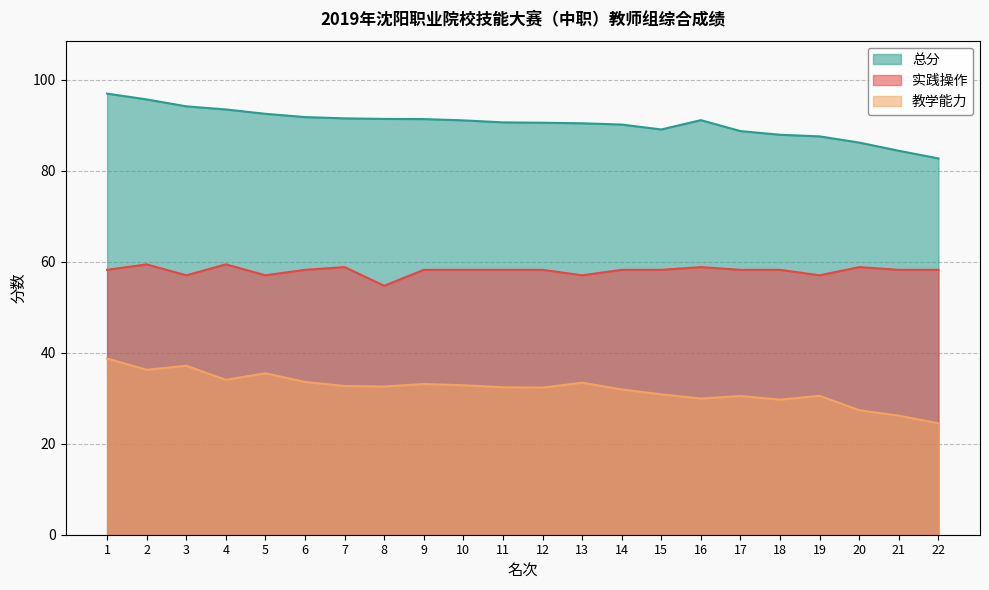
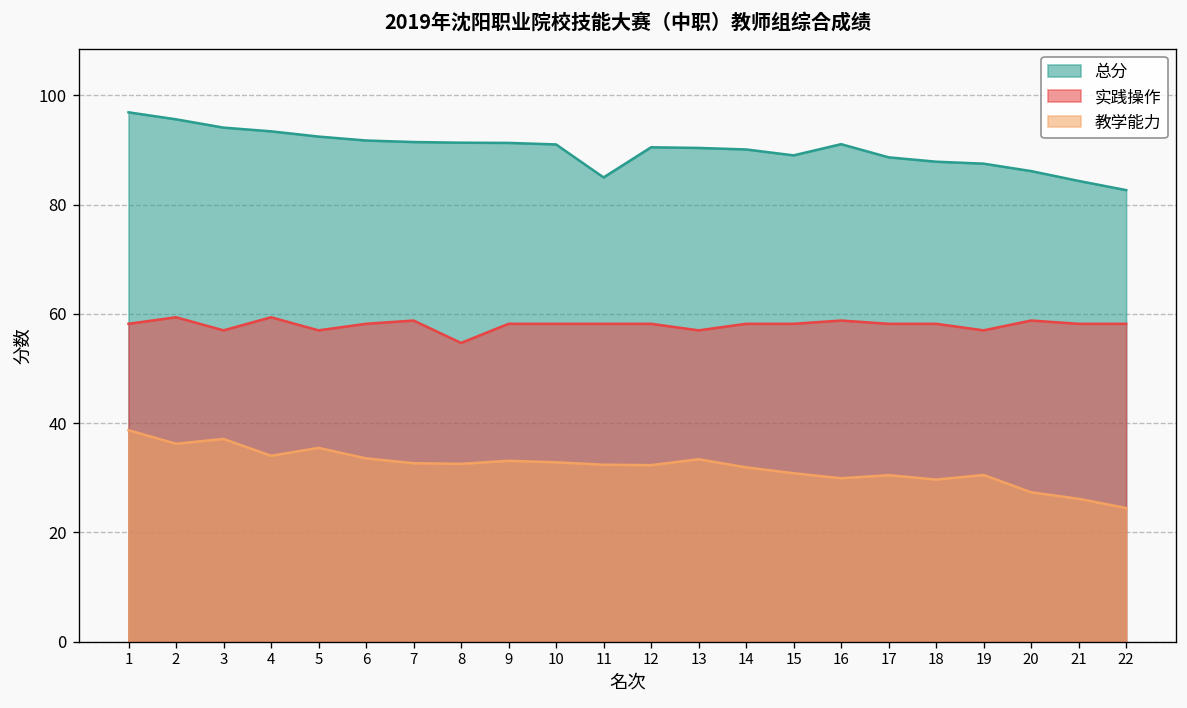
  {
    "总分": {
      "1": 97,
      "2": 96,
      "3": 94,
      "4": 93,
      "5": 92,
      "6": 92,
      "7": 91,
      "8": 91,
      "9": 91,
      "10": 91,
-     "11": 91,
+     "11": 85,
      "12": 91,
      "13": 90,
      "14": 90,
      "15": 89,
      "16": 91,
      "17": 89,
      "18": 88,
      "19": 88,
      "20": 86,
      "21": 84,
      "22": 83
    },
    "实践操作": {
      "1": 58,
      "2": 59,
      "3": 57,
      "4": 59,
      "5": 57,
      "6": 58,
      "7": 59,
      "8": 55,
      "9": 58,
      "10": 58,
      "11": 58,
      "12": 58,
      "13": 57,
      "14": 58,
      "15": 58,
      "16": 59,
      "17": 58,
      "18": 58,
      "19": 57,
      "20": 59,
      "21": 58,
      "22": 58
    },
    "教学能力": {
      "1": 39,
      "2": 36,
      "3": 37,
      "4": 34,
      "5": 35,
      "6": 34,
      "7": 33,
      "8": 33,
      "9": 33,
      "10": 33,
      "11": 32,
      "12": 32,
      "13": 33,
      "14": 32,
      "15": 31,
      "16": 30,
      "17": 30,
      "18": 30,
      "19": 31,
      "20": 27,
      "21": 26,
      "22": 24
    }
  }
